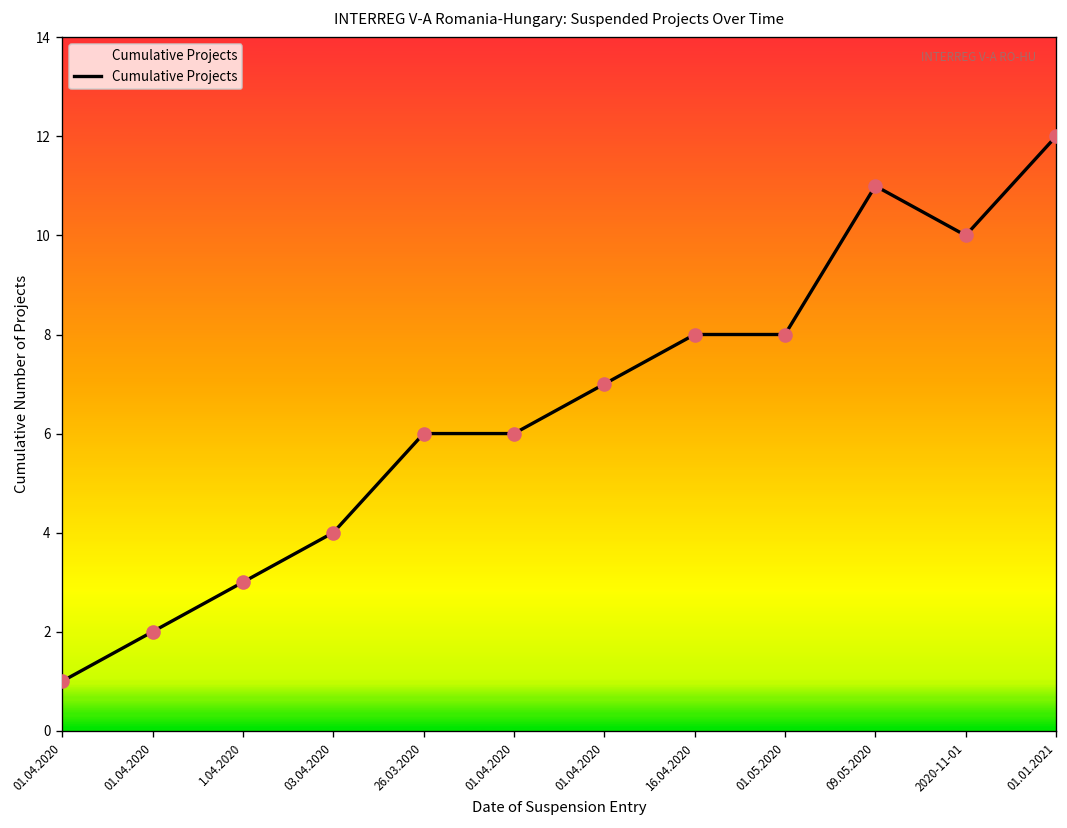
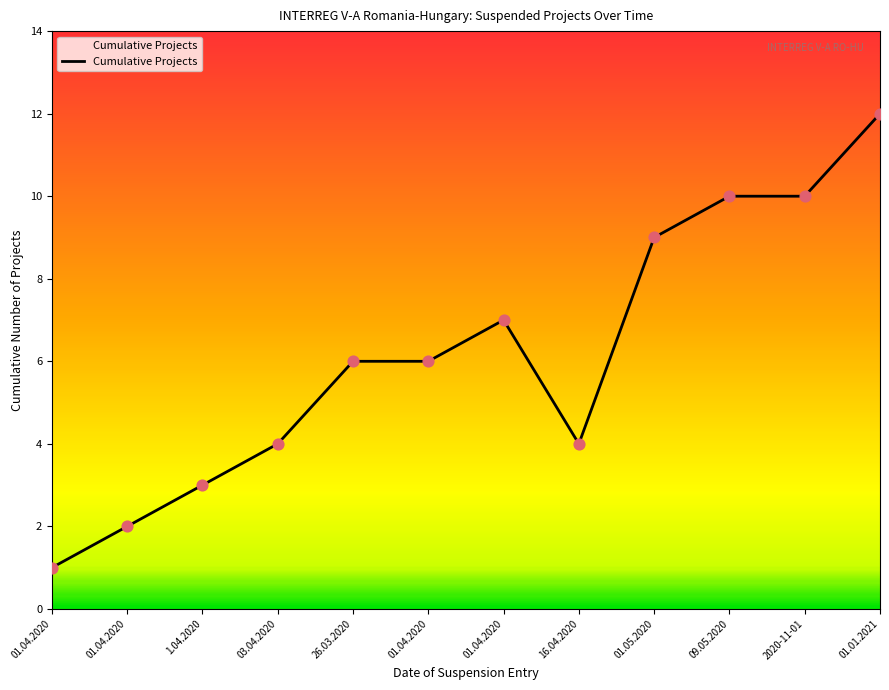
  {
    "1.04.2020": 3,
    "03.04.2020": 4,
    "26.03.2020": 6,
-   "16.04.2020": 8,
-   "01.05.2020": 8,
-   "09.05.2020": 11,
+   "16.04.2020": 4,
+   "01.05.2020": 9,
+   "09.05.2020": 10,
    "2020-11-01": 10,
    "01.01.2021": 12
  }
